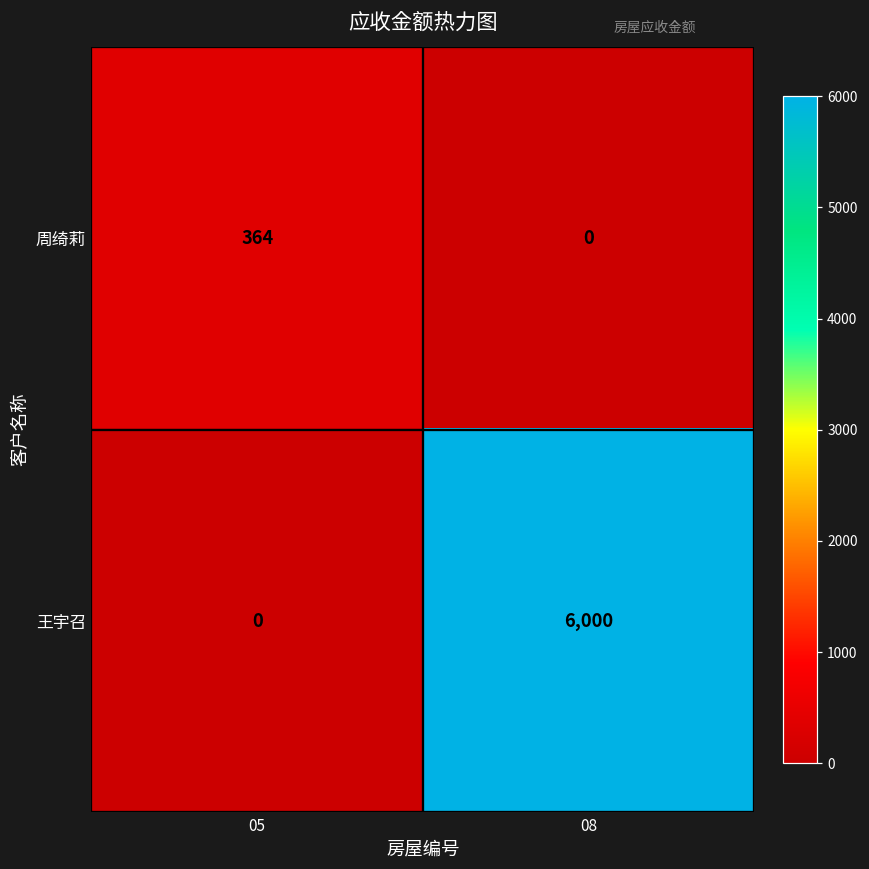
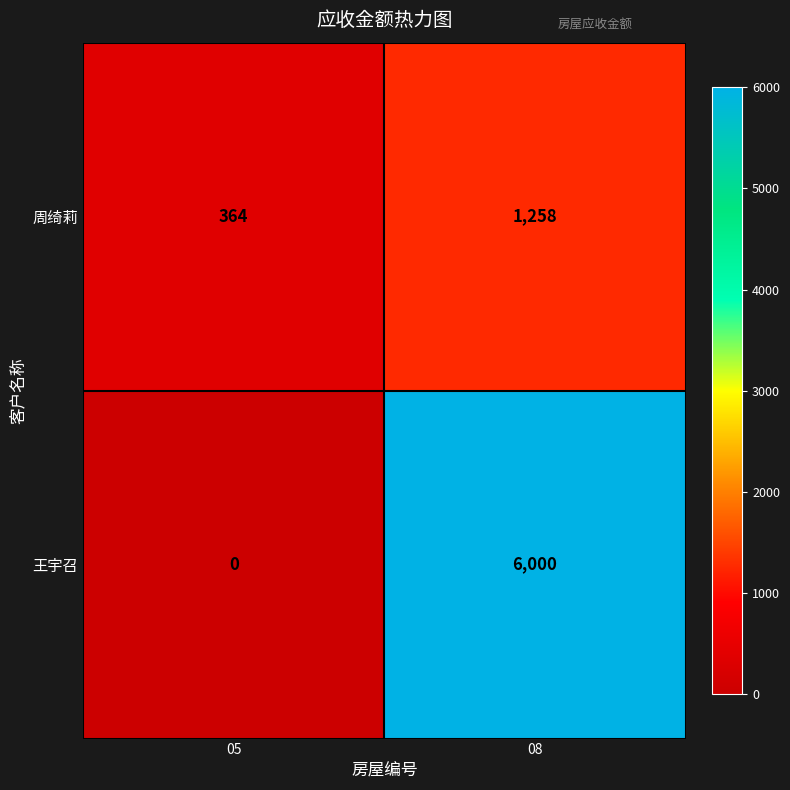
  {
    "周绮莉": {
      "05": "364",
-     "08": "0"
+     "08": "1,258"
    },
    "王宇召": {
      "05": "0",
      "08": "6,000"
    }
  }
